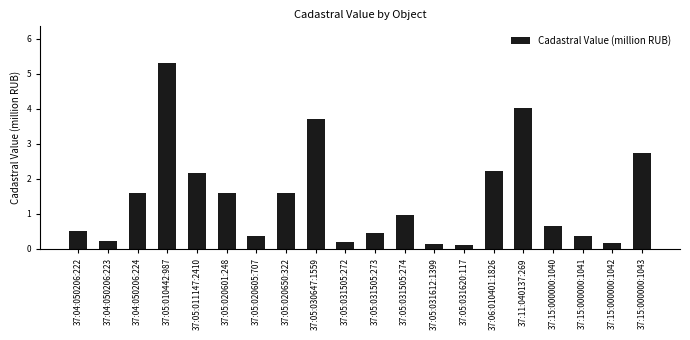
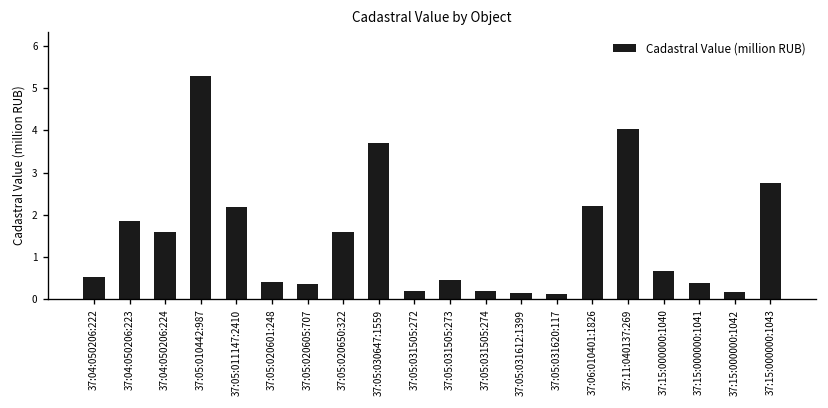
  {
    "37:04:050206:222": 0.5,
-   "37:04:050206:223": 0.2,
+   "37:04:050206:223": 1.9,
    "37:04:050206:224": 1.6,
    "37:05:010442:987": 5.3,
    "37:05:011147:2410": 2.2,
-   "37:05:020601:248": 1.6,
+   "37:05:020601:248": 0.4,
    "37:05:020605:707": 0.4,
    "37:05:020650:322": 1.6,
    "37:05:030647:1559": 3.7,
    "37:05:031505:272": 0.2,
    "37:05:031505:273": 0.5,
-   "37:05:031505:274": 1.0,
+   "37:05:031505:274": 0.2,
    "37:05:031612:1399": 0.1,
    "37:05:031620:117": 0.1,
    "37:06:010401:1826": 2.2,
    "37:11:040137:269": 4.0,
    "37:15:000000:1040": 0.7,
    "37:15:000000:1041": 0.4,
    "37:15:000000:1042": 0.2,
    "37:15:000000:1043": 2.7
  }
